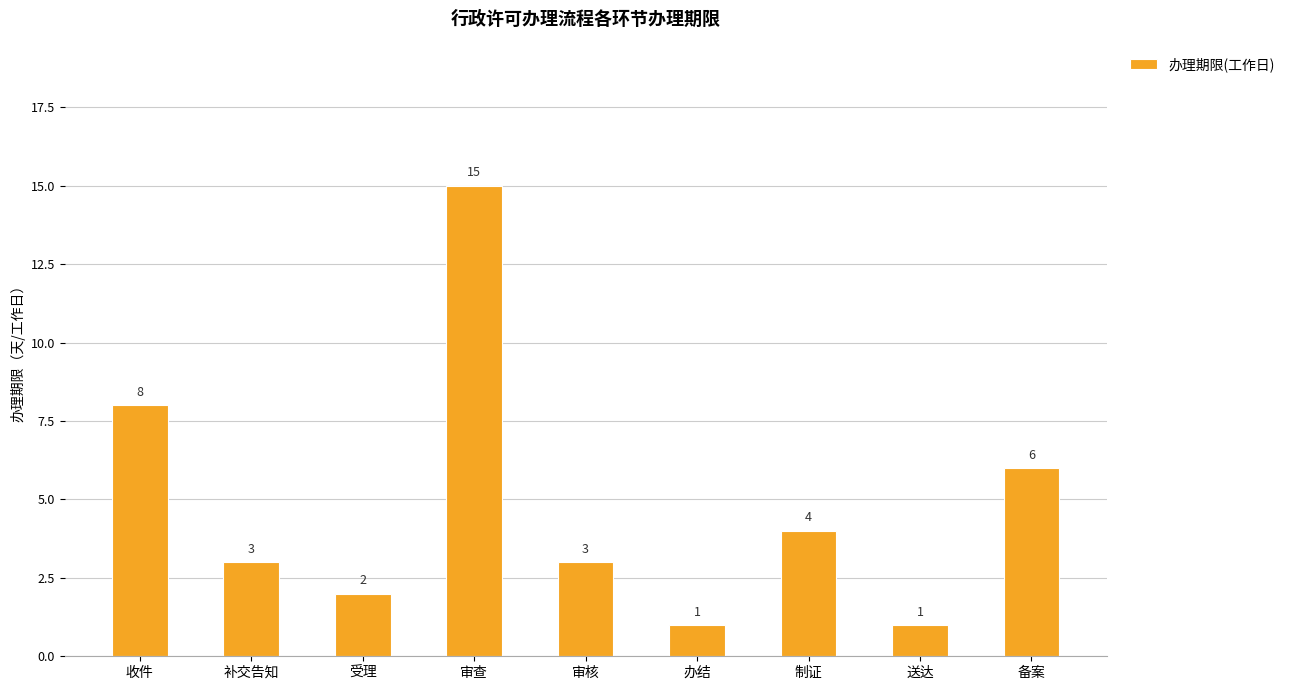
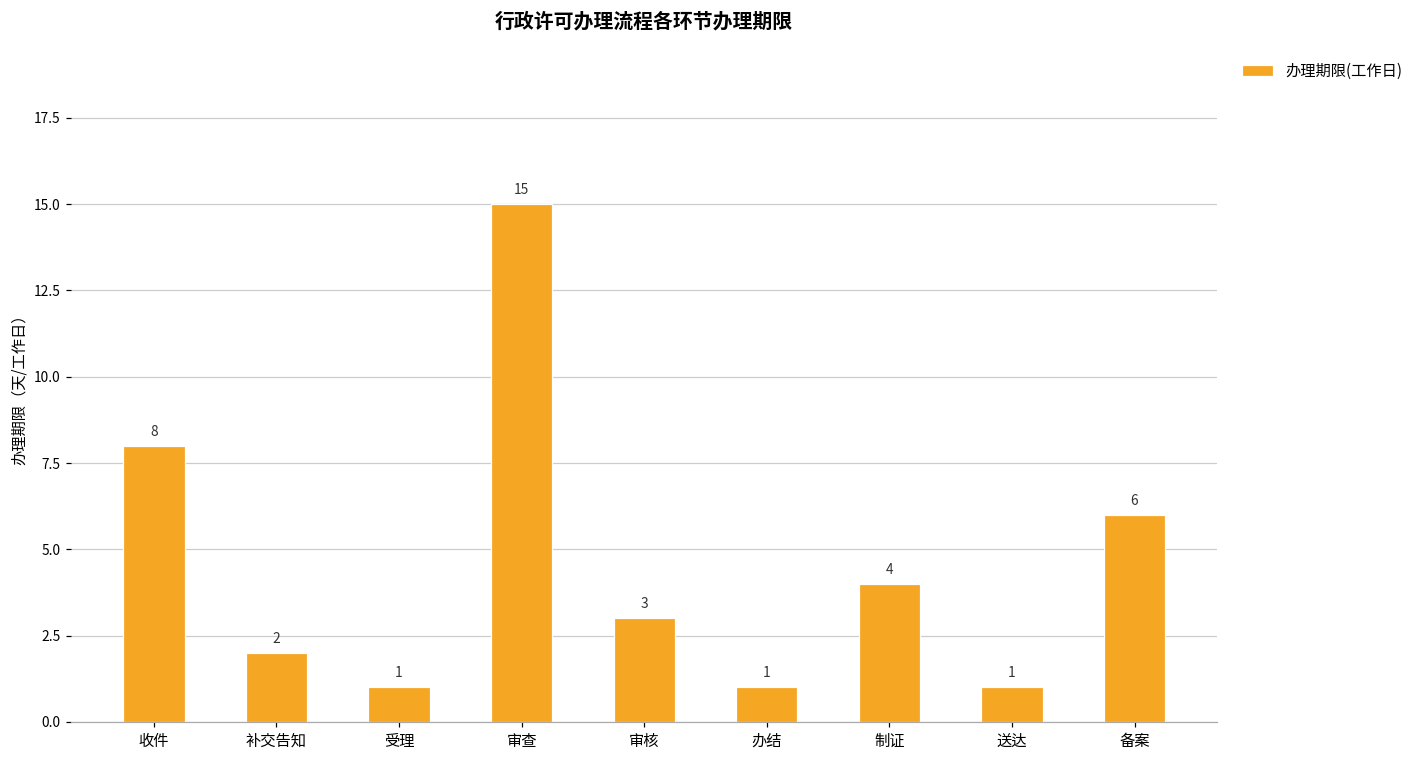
  {
    "收件": 8,
-   "补交告知": 3,
-   "受理": 2,
+   "补交告知": 2,
+   "受理": 1,
    "审查": 15,
    "审核": 3,
    "办结": 1,
    "制证": 4,
    "送达": 1,
    "备案": 6
  }
